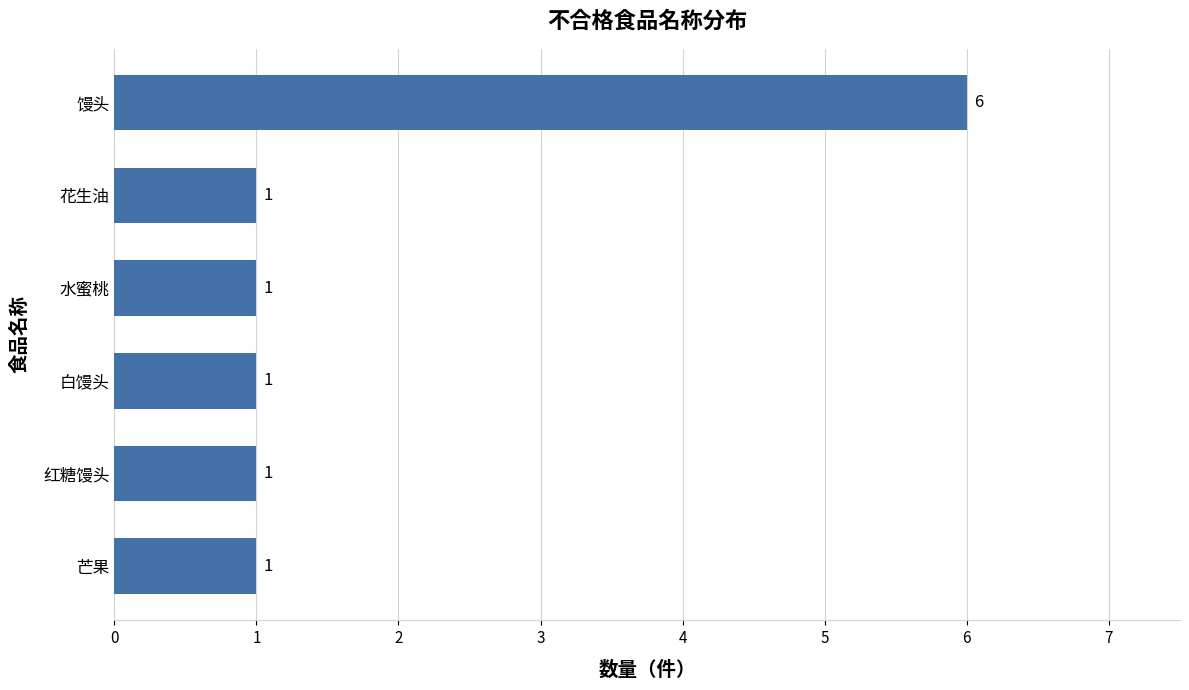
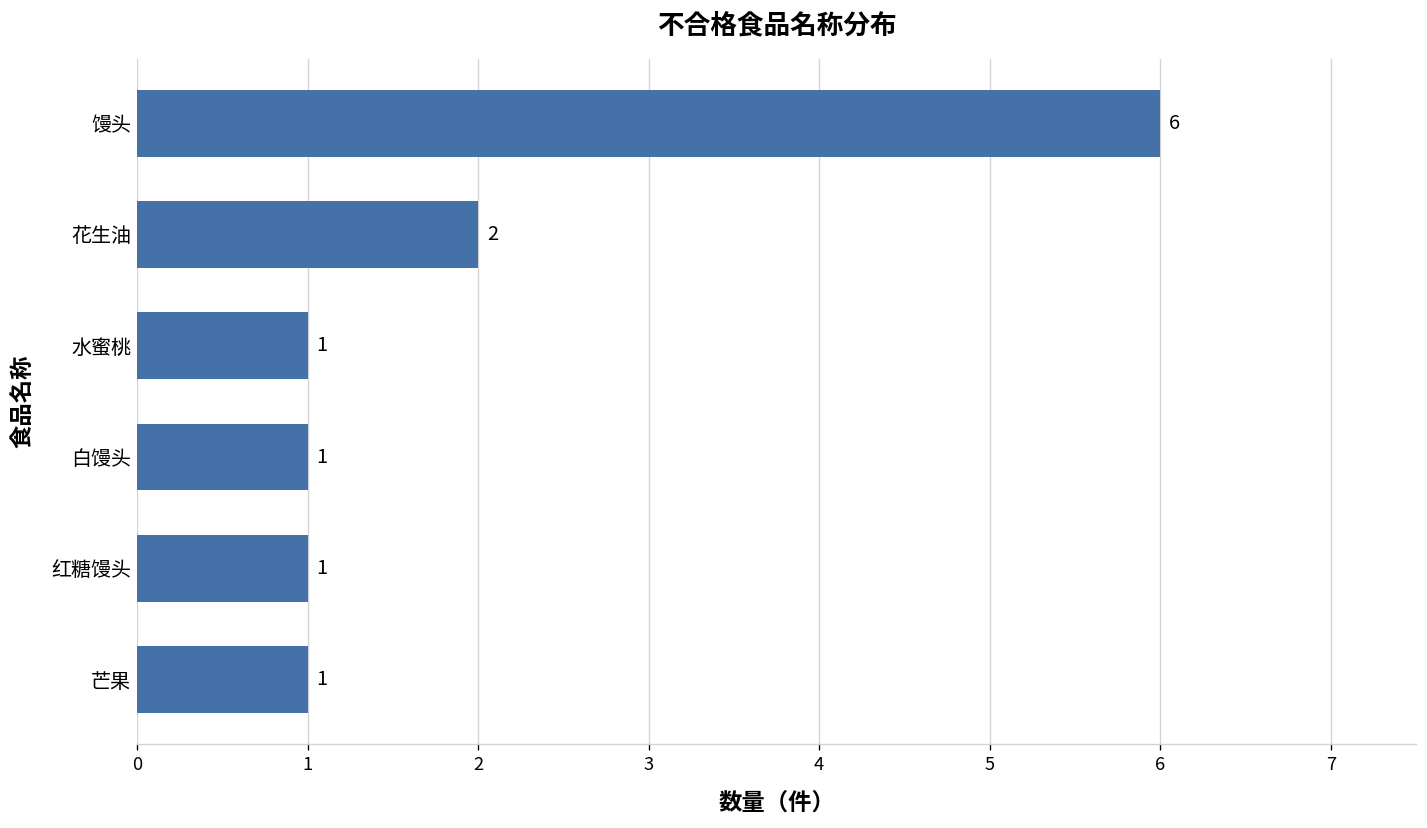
  {
    "馒头": 6,
-   "花生油": 1,
+   "花生油": 2,
    "水蜜桃": 1,
    "白馒头": 1,
    "红糖馒头": 1,
    "芒果": 1
  }
